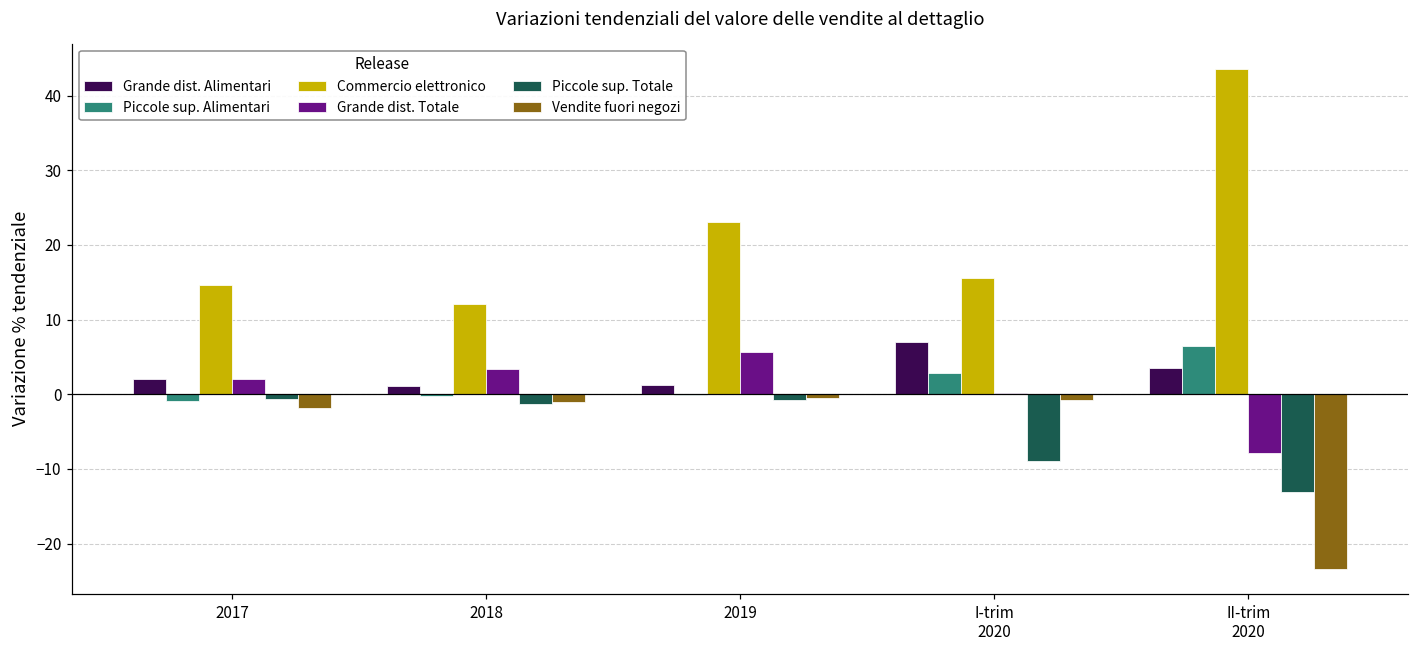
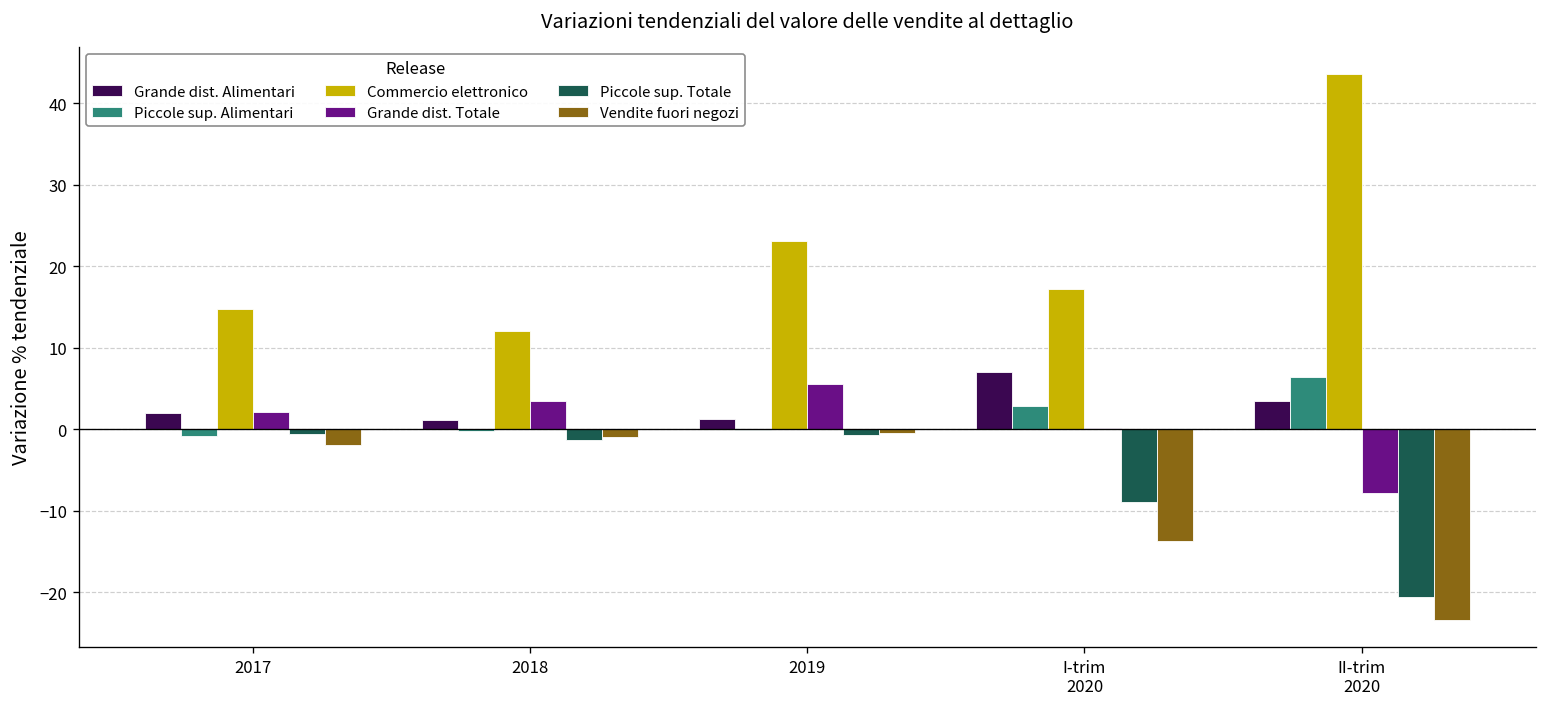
  {
    "Grande dist. Alimentari": {
      "2017": 2,
      "2018": 1,
      "2019": 1,
      "I-trim 2020": 7,
      "II-trim 2020": 4
    },
    "Piccole sup. Alimentari": {
      "2017": -1,
      "I-trim 2020": 3,
      "II-trim 2020": 6
    },
    "Commercio elettronico": {
      "2017": 15,
      "2018": 12,
      "2019": 23,
-     "I-trim 2020": 16,
+     "I-trim 2020": 17,
      "II-trim 2020": 44
    },
    "Grande dist. Totale": {
      "2017": 2,
      "2018": 3,
      "2019": 6,
      "II-trim 2020": -8
    },
    "Piccole sup. Totale": {
      "2017": -1,
      "2018": -1,
      "2019": -1,
      "I-trim 2020": -9,
-     "II-trim 2020": -13
+     "II-trim 2020": -21
    },
    "Vendite fuori negozi": {
      "2017": -2,
      "2018": -1,
      "2019": -1,
-     "I-trim 2020": -1,
+     "I-trim 2020": -14,
      "II-trim 2020": -23
    }
  }
